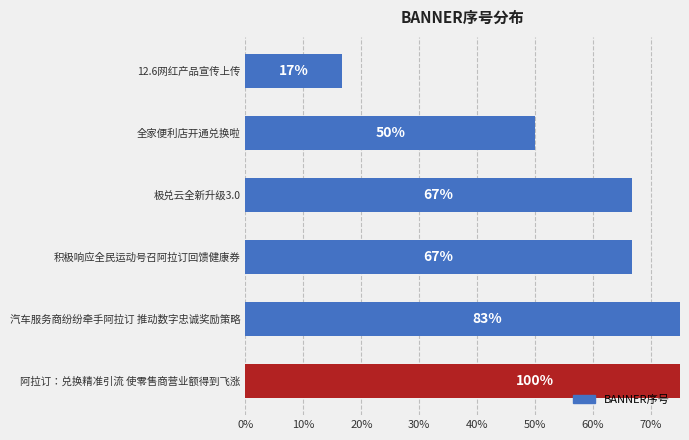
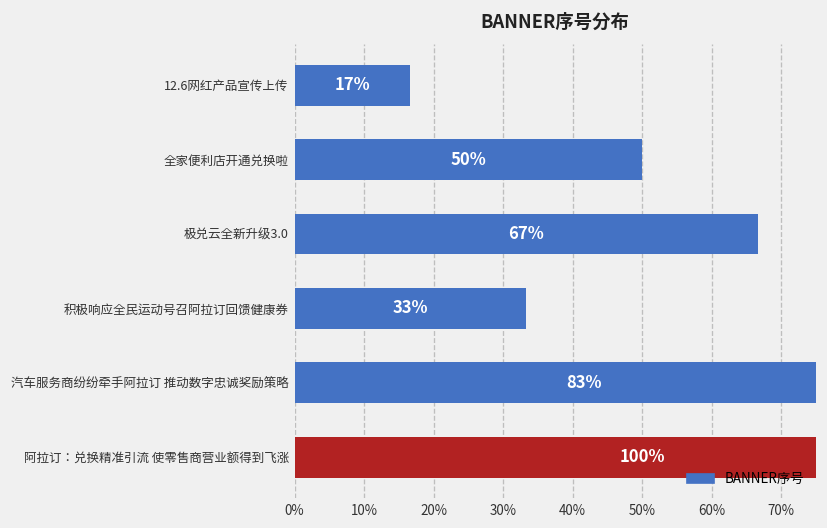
  {
    "12.6网红产品宣传上传": "17%",
    "全家便利店开通兑换啦": "50%",
    "极兑云全新升级3.0": "67%",
-   "积极响应全民运动号召阿拉订回馈健康券": "67%"
+   "积极响应全民运动号召阿拉订回馈健康券": "33%"
  }
